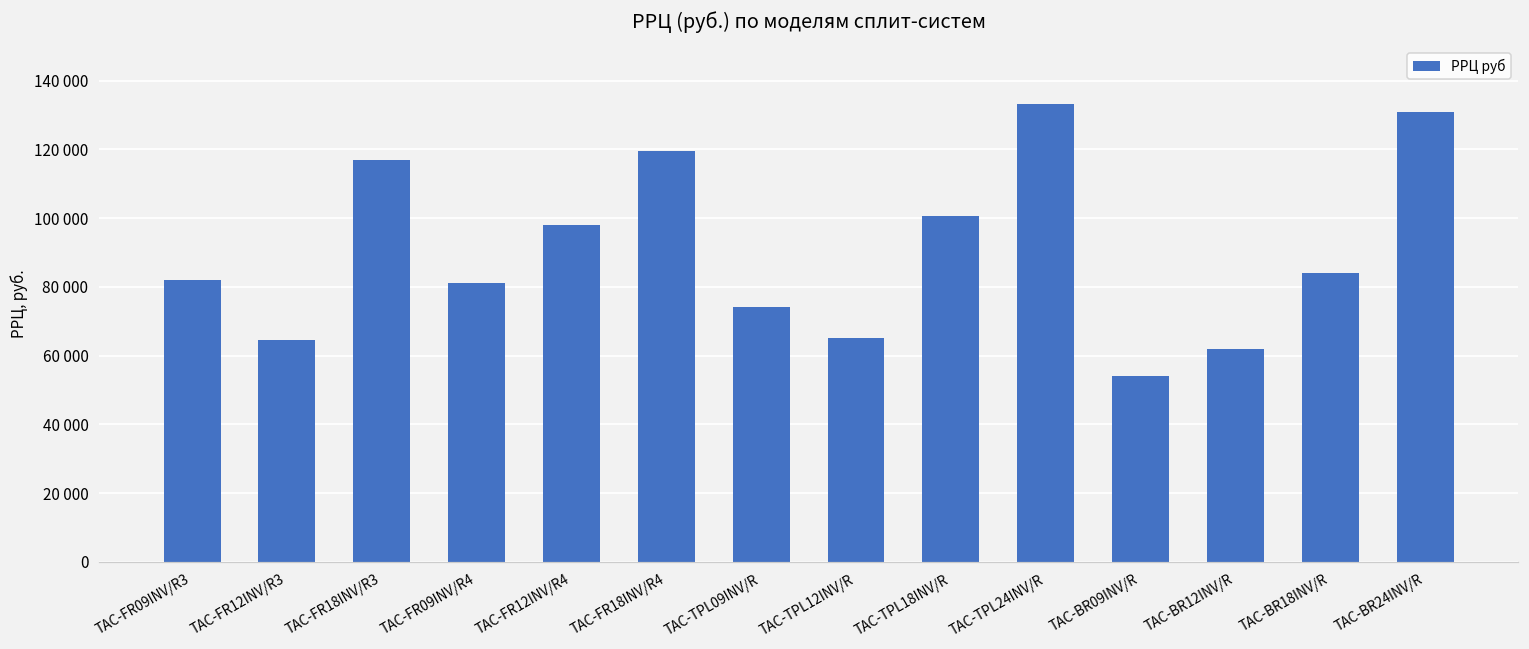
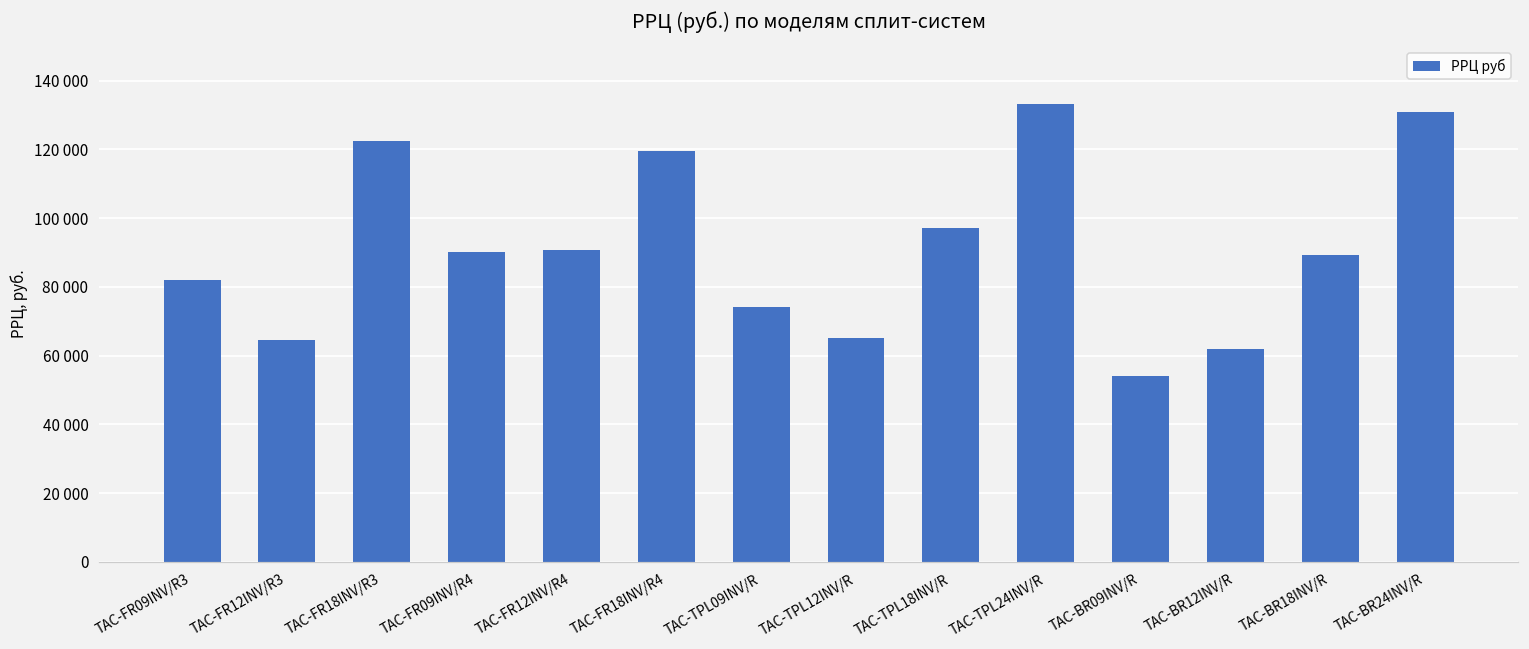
  {
    "TAC-FR09INV/R3": 82000,
    "TAC-FR12INV/R3": 65000,
-   "TAC-FR18INV/R3": 117000,
-   "TAC-FR09INV/R4": 81000,
-   "TAC-FR12INV/R4": 98000,
+   "TAC-FR18INV/R3": 122000,
+   "TAC-FR09INV/R4": 90000,
+   "TAC-FR12INV/R4": 91000,
    "TAC-FR18INV/R4": 120000,
    "TAC-TPL09INV/R": 74000,
    "TAC-TPL12INV/R": 65000,
-   "TAC-TPL18INV/R": 101000,
+   "TAC-TPL18INV/R": 97000,
    "TAC-TPL24INV/R": 133000,
    "TAC-BR09INV/R": 54000,
    "TAC-BR12INV/R": 62000,
-   "TAC-BR18INV/R": 84000,
+   "TAC-BR18INV/R": 89000,
    "TAC-BR24INV/R": 131000
  }
